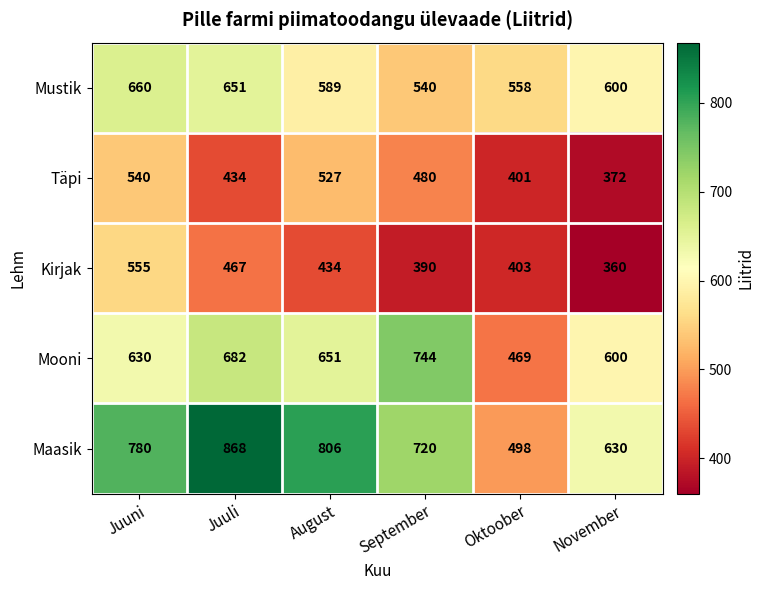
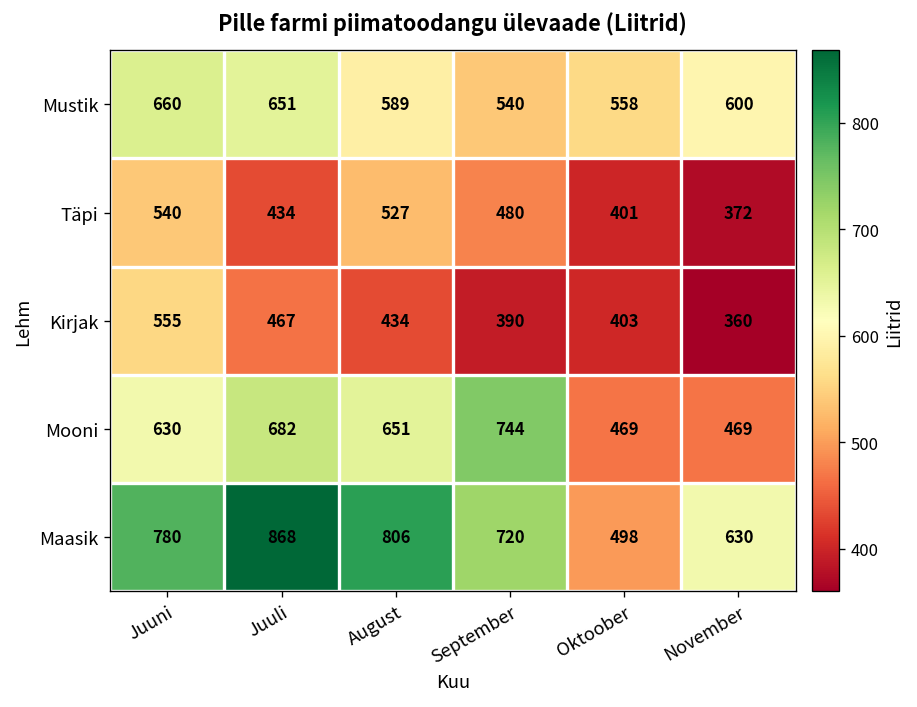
  {
    "Mustik": {
      "Juuni": 660,
      "Juuli": 651,
      "August": 589,
      "September": 540,
      "Oktoober": 558,
      "November": 600
    },
    "Täpi": {
      "Juuni": 540,
      "Juuli": 434,
      "August": 527,
      "September": 480,
      "Oktoober": 401,
      "November": 372
    },
    "Kirjak": {
      "Juuni": 555,
      "Juuli": 467,
      "August": 434,
      "September": 390,
      "Oktoober": 403,
      "November": 360
    },
    "Mooni": {
      "Juuni": 630,
      "Juuli": 682,
      "August": 651,
      "September": 744,
      "Oktoober": 469,
-     "November": 600
+     "November": 469
    },
    "Maasik": {
      "Juuni": 780,
      "Juuli": 868,
      "August": 806,
      "September": 720,
      "Oktoober": 498,
      "November": 630
    }
  }
